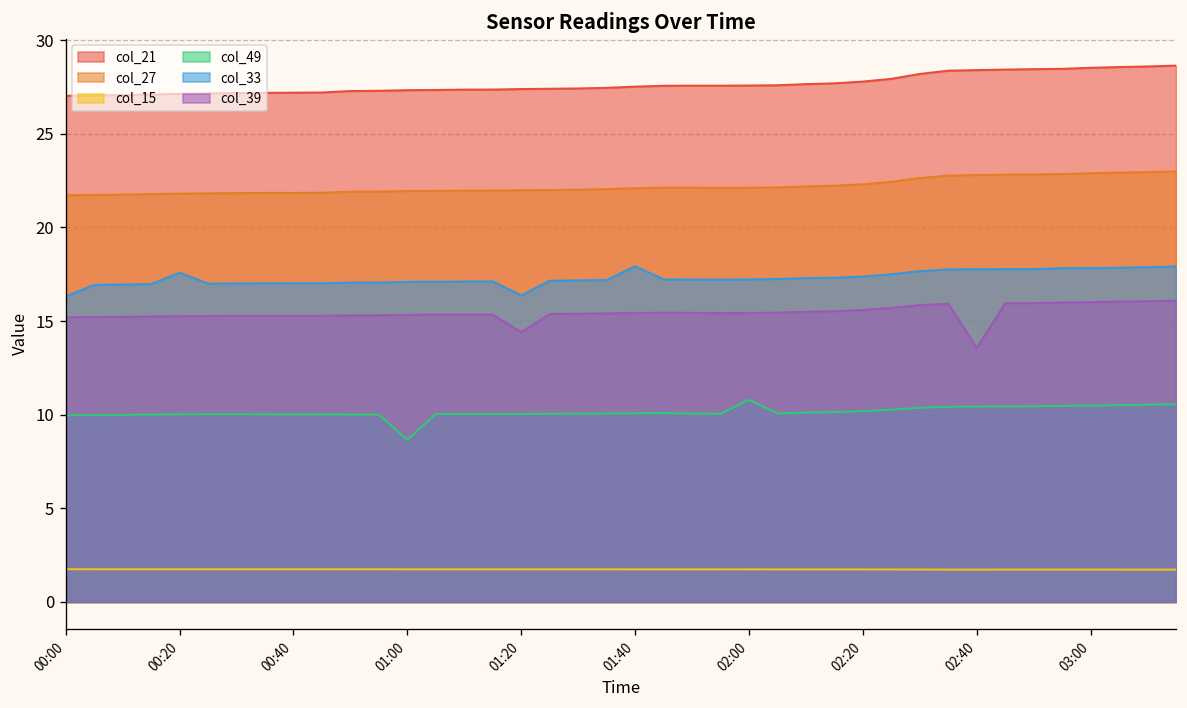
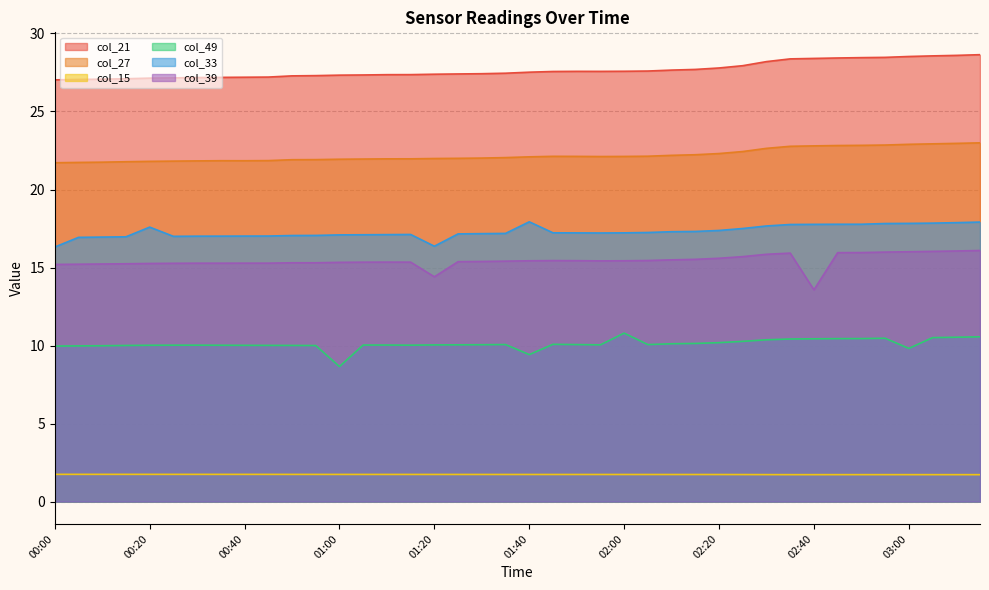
  {
    "col_15": {
      "00:00": 1.7,
      "00:20": 1.7,
      "00:40": 1.7,
      "01:00": 1.7,
      "01:20": 1.7,
      "01:40": 1.7,
      "02:00": 1.7,
      "02:20": 1.7,
      "02:40": 1.7,
      "03:00": 1.7
    },
    "col_49": {
      "00:00": 10.0,
      "00:20": 10.0,
      "00:40": 10.0,
      "01:00": 8.7,
      "01:20": 10.0,
-     "01:40": 10.1,
+     "01:40": 9.4,
      "02:00": 10.8,
      "02:20": 10.2,
      "02:40": 10.4,
-     "03:00": 10.5
+     "03:00": 9.8
    },
    "col_33": {
      "00:00": 16.3,
      "00:20": 17.6,
      "00:40": 17.0,
      "01:00": 17.1,
      "01:20": 16.4,
      "01:40": 17.9,
      "02:00": 17.2,
      "02:20": 17.4,
      "02:40": 17.8,
      "03:00": 17.8
    },
    "col_39": {
      "00:00": 15.2,
      "00:20": 15.3,
      "00:40": 15.3,
      "01:00": 15.3,
      "01:20": 14.4,
      "01:40": 15.4,
      "02:00": 15.4,
      "02:20": 15.6,
      "02:40": 13.6,
      "03:00": 16.0
    }
  }
